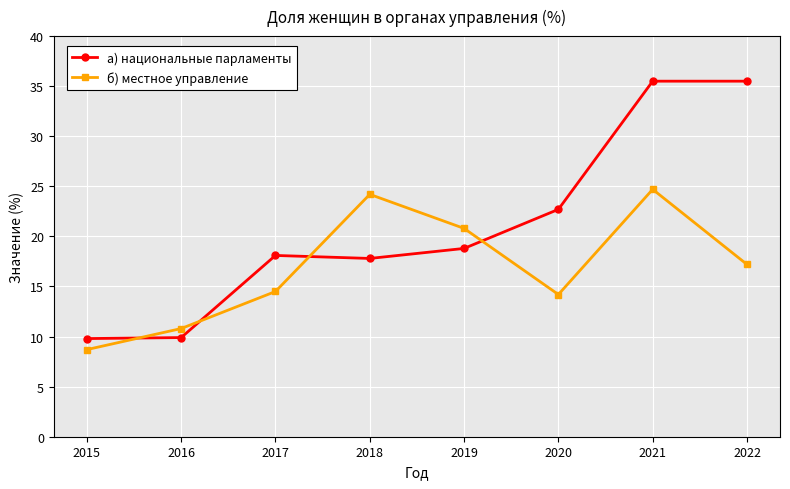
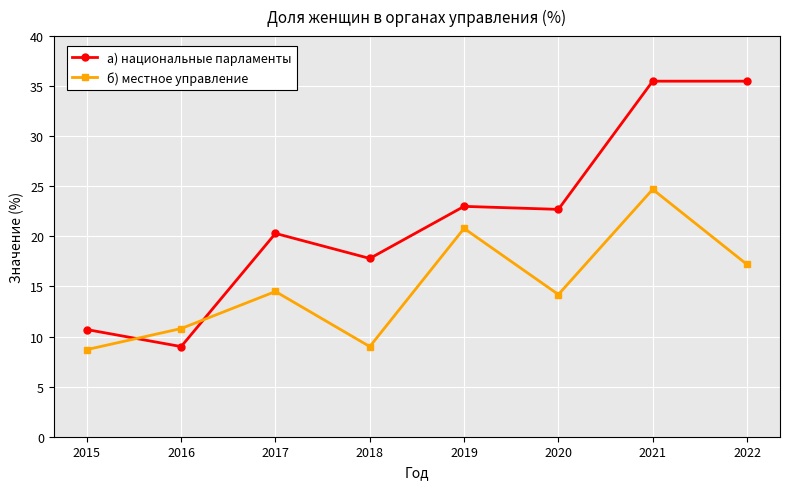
  {
    "а) национальные парламенты": {
-     "2015": 9.8,
-     "2016": 9.9,
-     "2017": 18.1,
+     "2015": 10.7,
+     "2016": 9.0,
+     "2017": 20.3,
      "2018": 17.8,
-     "2019": 18.8,
+     "2019": 23.0,
      "2020": 22.7,
      "2021": 35.5,
      "2022": 35.5
    },
    "б) местное управление": {
      "2015": 8.7,
      "2016": 10.8,
      "2017": 14.5,
-     "2018": 24.2,
+     "2018": 9.0,
      "2019": 20.8,
      "2020": 14.2,
      "2021": 24.7,
      "2022": 17.2
    }
  }
